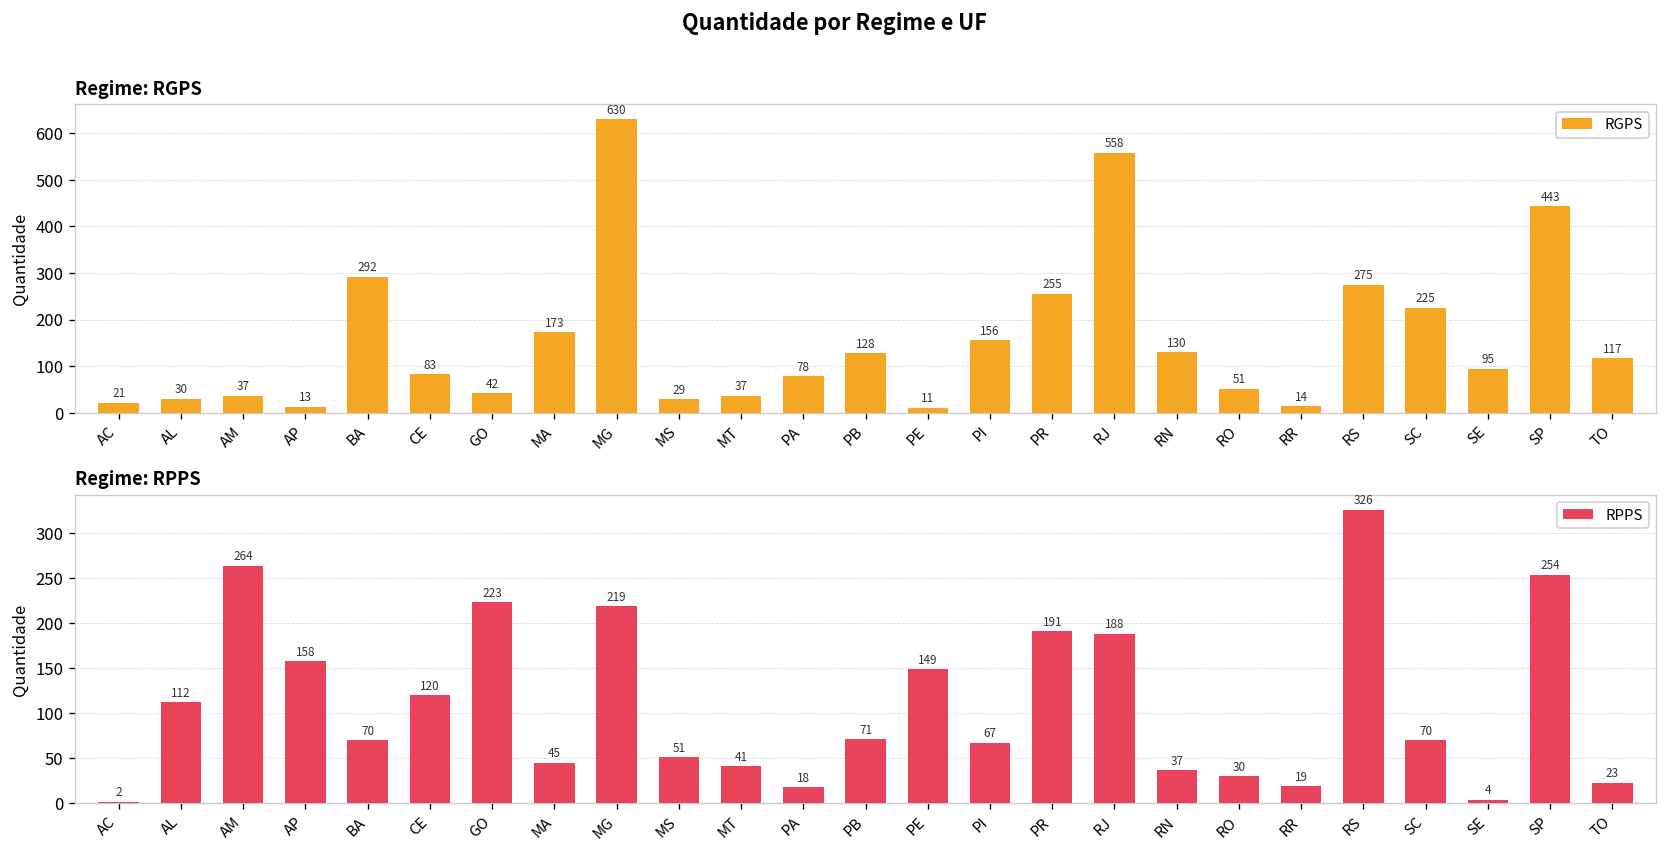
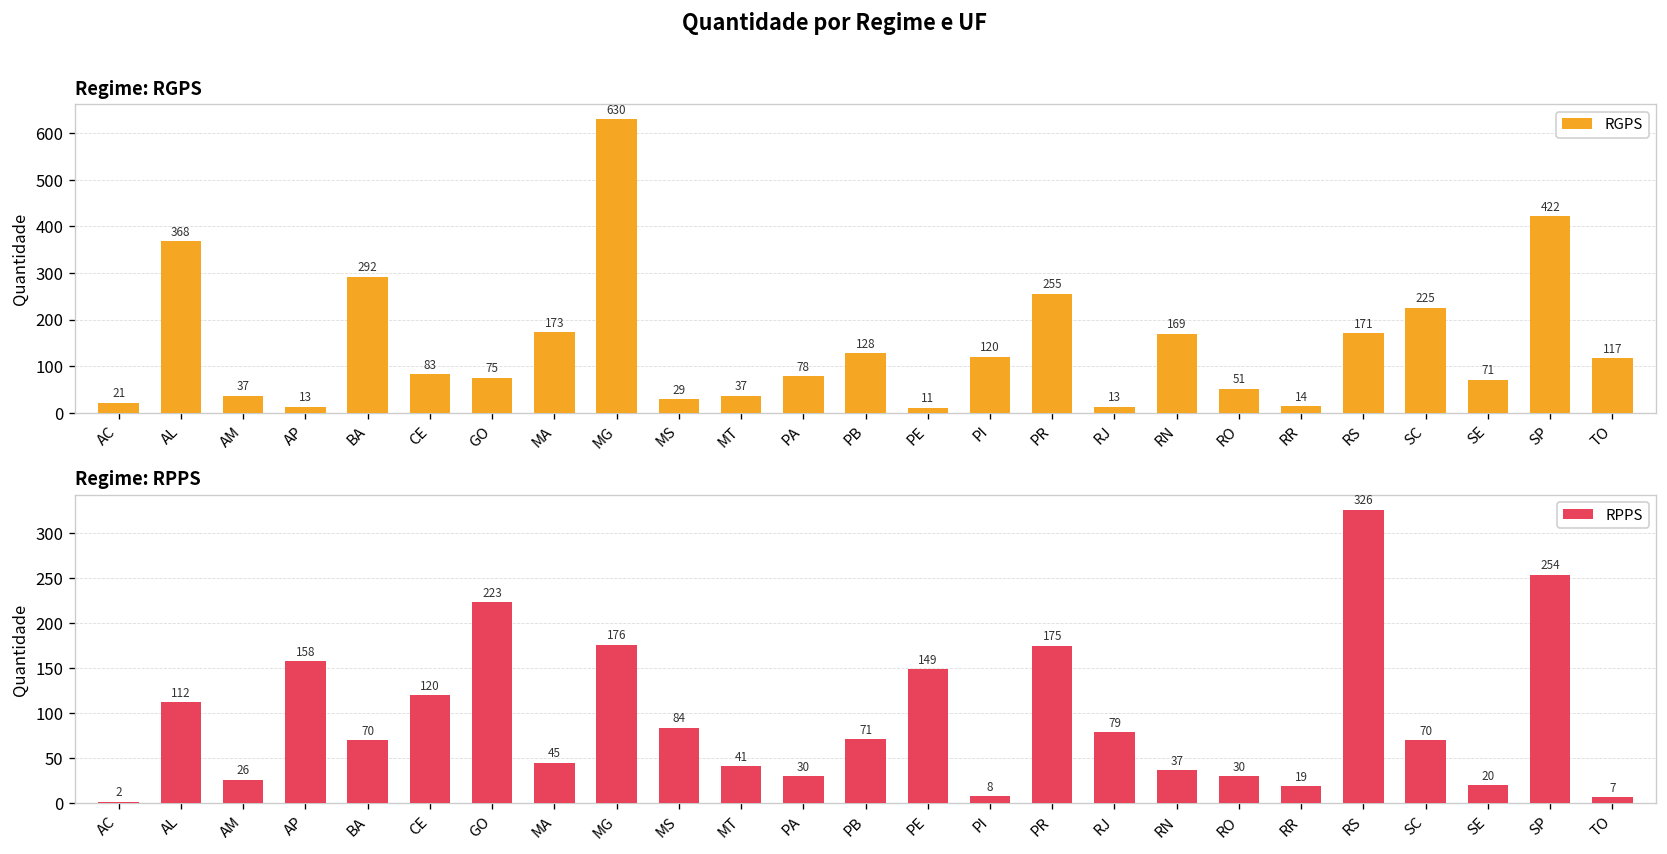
  {
    "Regime: RGPS": {
      "AC": 21,
-     "AL": 30,
+     "AL": 368,
      "AM": 37,
      "AP": 13,
      "BA": 292,
      "CE": 83,
-     "GO": 42,
+     "GO": 75,
      "MA": 173,
      "MG": 630,
      "MS": 29,
      "MT": 37,
      "PA": 78,
      "PB": 128,
      "PE": 11,
-     "PI": 156,
+     "PI": 120,
      "PR": 255,
-     "RJ": 558,
-     "RN": 130,
+     "RJ": 13,
+     "RN": 169,
      "RO": 51,
      "RR": 14,
-     "RS": 275,
+     "RS": 171,
      "SC": 225,
-     "SE": 95,
-     "SP": 443,
+     "SE": 71,
+     "SP": 422,
      "TO": 117
    },
    "Regime: RPPS": {
      "AC": 2,
      "AL": 112,
-     "AM": 264,
+     "AM": 26,
      "AP": 158,
      "BA": 70,
      "CE": 120,
      "GO": 223,
      "MA": 45,
-     "MG": 219,
-     "MS": 51,
+     "MG": 176,
+     "MS": 84,
      "MT": 41,
-     "PA": 18,
+     "PA": 30,
      "PB": 71,
      "PE": 149,
-     "PI": 67,
-     "PR": 191,
-     "RJ": 188,
+     "PI": 8,
+     "PR": 175,
+     "RJ": 79,
      "RN": 37,
      "RO": 30,
      "RR": 19,
      "RS": 326,
      "SC": 70,
-     "SE": 4,
+     "SE": 20,
      "SP": 254,
-     "TO": 23
+     "TO": 7
    }
  }
